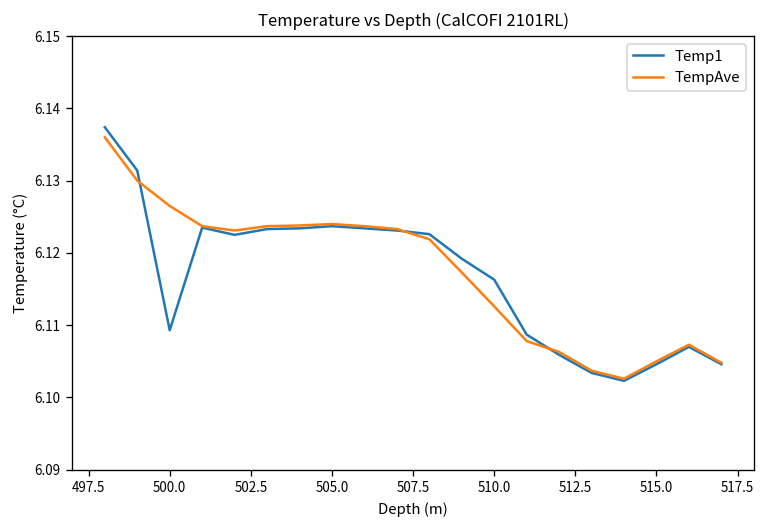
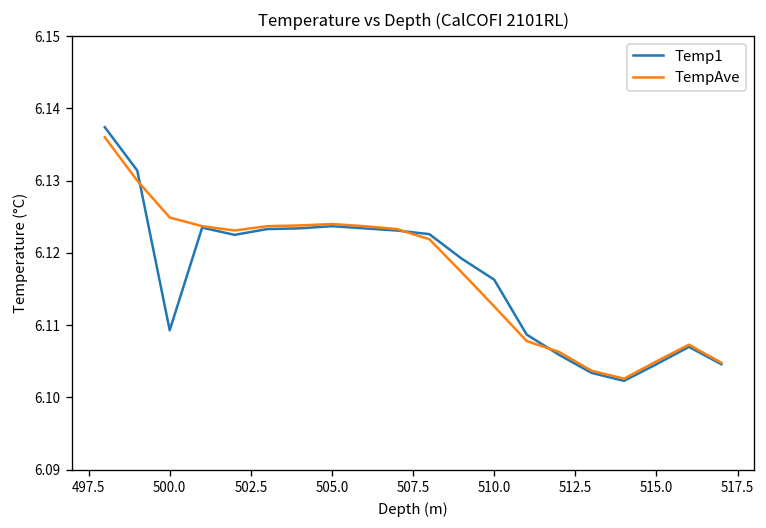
  {
    "Temp1": {
      "500.0": 6.109,
      "510.0": 6.116
    },
    "TempAve": {
-     "500.0": 6.127,
+     "500.0": 6.125,
      "510.0": 6.113
    }
  }
